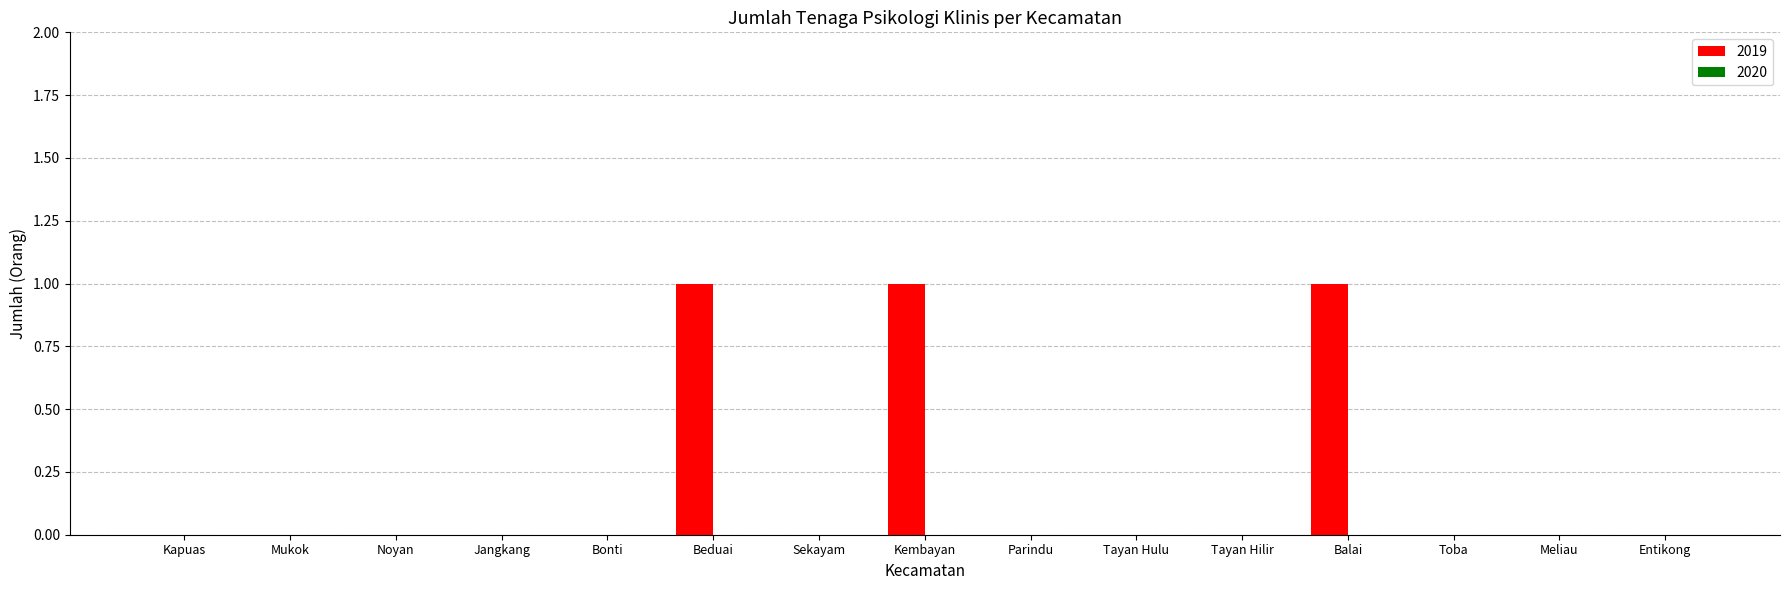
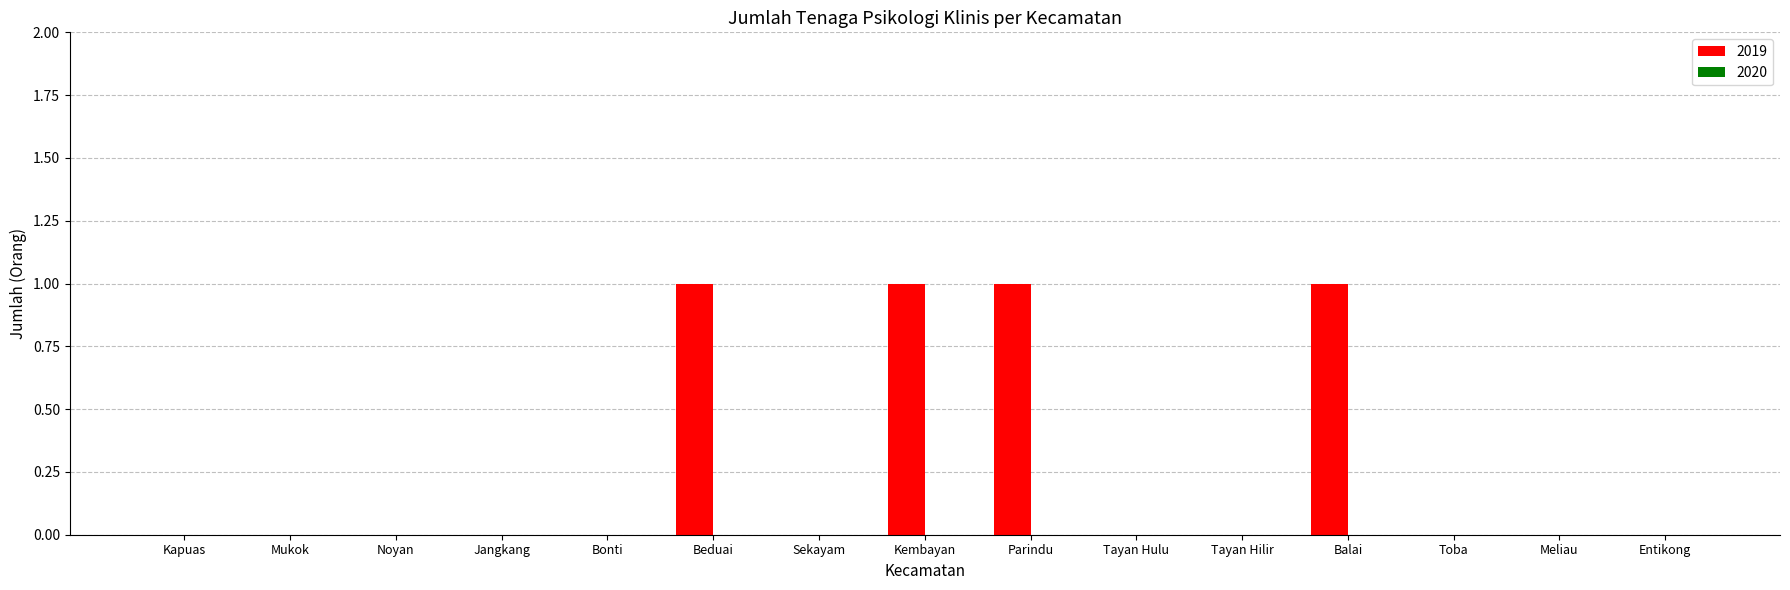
  {
    "2019": {
      "Kapuas": 0,
      "Mukok": 0,
      "Noyan": 0,
      "Jangkang": 0,
      "Bonti": 0,
      "Beduai": 1,
      "Sekayam": 0,
      "Kembayan": 1,
-     "Parindu": 0,
+     "Parindu": 1,
      "Tayan Hulu": 0,
      "Tayan Hilir": 0,
      "Balai": 1,
      "Toba": 0,
      "Meliau": 0,
      "Entikong": 0
    },
    "2020": {
      "Kapuas": 0,
      "Mukok": 0,
      "Noyan": 0,
      "Jangkang": 0,
      "Bonti": 0,
      "Beduai": 0,
      "Sekayam": 0,
      "Kembayan": 0,
      "Parindu": 0,
      "Tayan Hulu": 0,
      "Tayan Hilir": 0,
      "Balai": 0,
      "Toba": 0,
      "Meliau": 0,
      "Entikong": 0
    }
  }
